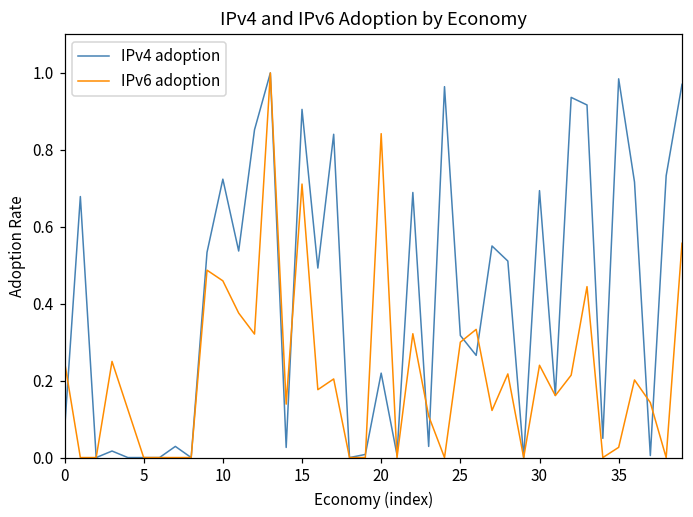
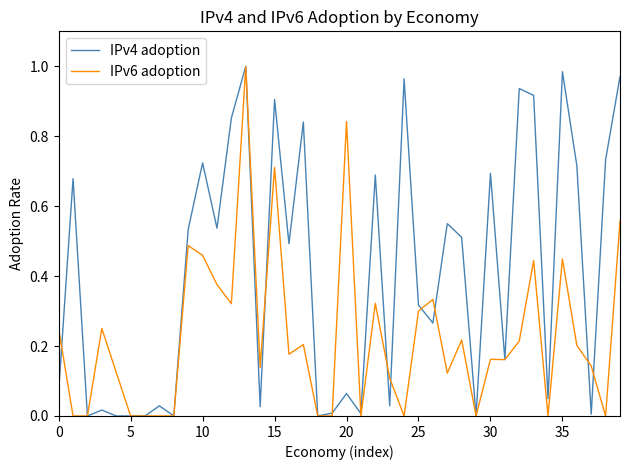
  {
    "IPv4 adoption": {
      "0": 0.07,
      "10": 0.72,
      "15": 0.91,
-     "20": 0.22,
+     "20": 0.06,
      "25": 0.32,
      "30": 0.69,
      "35": 0.98
    },
    "IPv6 adoption": {
      "0": 0.25,
      "10": 0.46,
      "15": 0.71,
      "20": 0.84,
      "25": 0.30,
-     "30": 0.24,
-     "35": 0.03
+     "30": 0.16,
+     "35": 0.45
    }
  }
